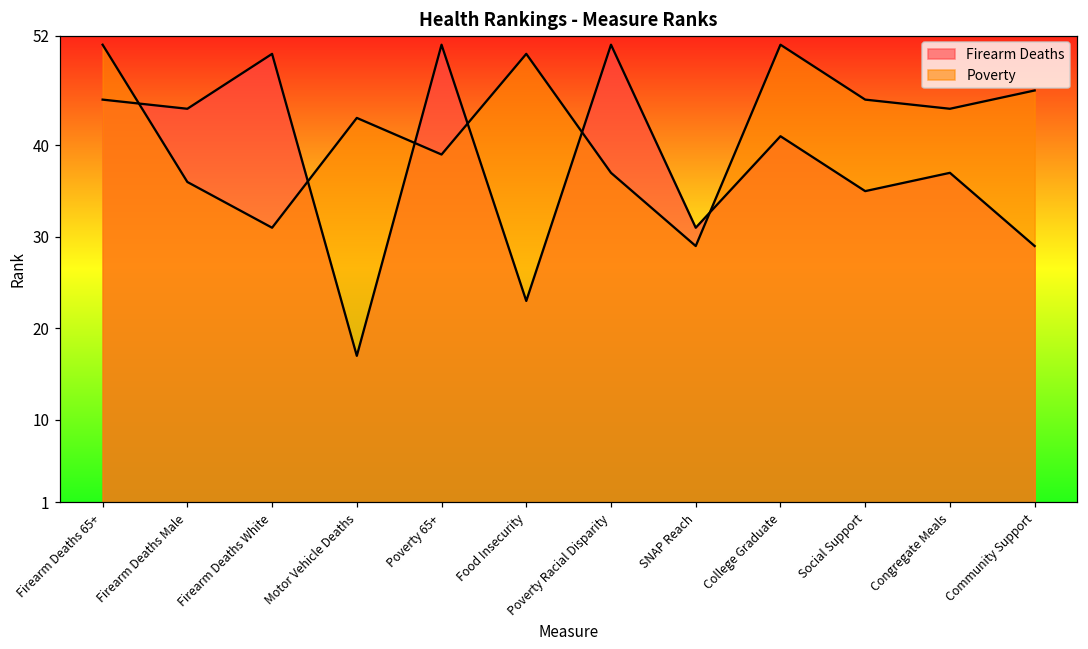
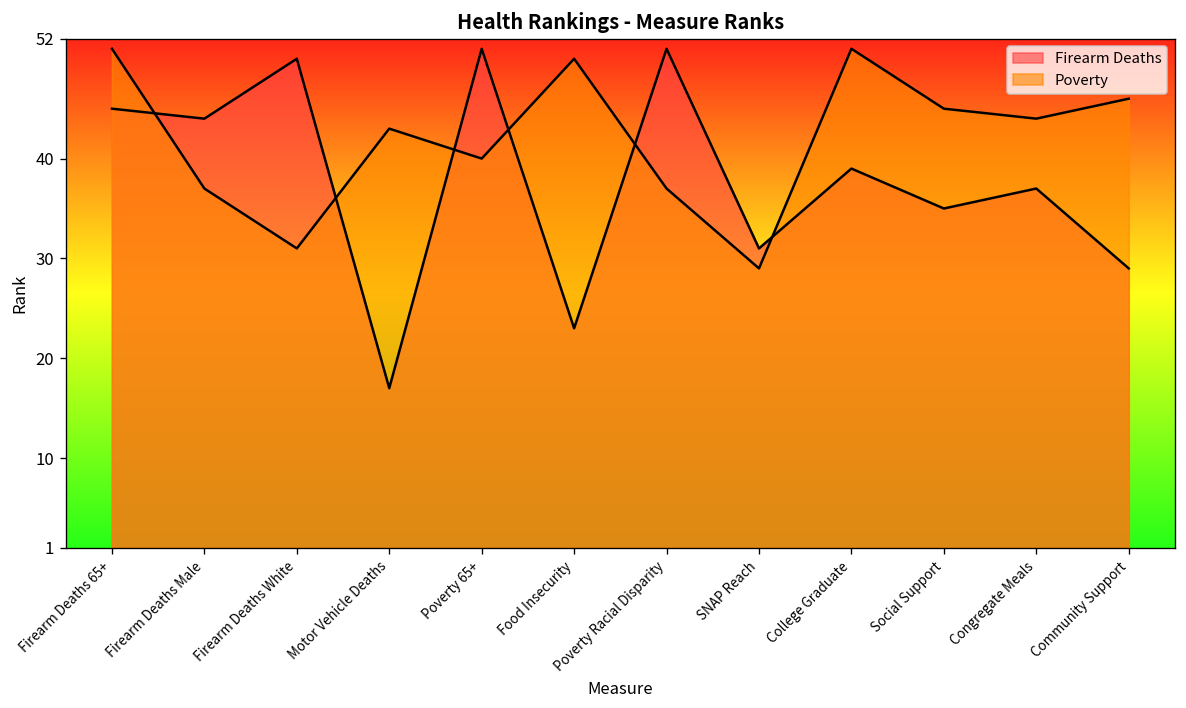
  {
    "Firearm Deaths": {
      "Firearm Deaths 65+": 45,
      "Firearm Deaths Male": 44,
      "Firearm Deaths White": 50,
      "Motor Vehicle Deaths": 17,
      "Poverty 65+": 51,
      "Food Insecurity": 23,
      "Poverty Racial Disparity": 51,
      "SNAP Reach": 31,
-     "College Graduate": 41,
+     "College Graduate": 39,
      "Social Support": 35,
      "Congregate Meals": 37,
      "Community Support": 29
    },
    "Poverty": {
      "Firearm Deaths 65+": 51,
-     "Firearm Deaths Male": 36,
+     "Firearm Deaths Male": 37,
      "Firearm Deaths White": 31,
      "Motor Vehicle Deaths": 43,
-     "Poverty 65+": 39,
+     "Poverty 65+": 40,
      "Food Insecurity": 50,
      "Poverty Racial Disparity": 37,
      "SNAP Reach": 29,
      "College Graduate": 51,
      "Social Support": 45,
      "Congregate Meals": 44,
      "Community Support": 46
    }
  }
